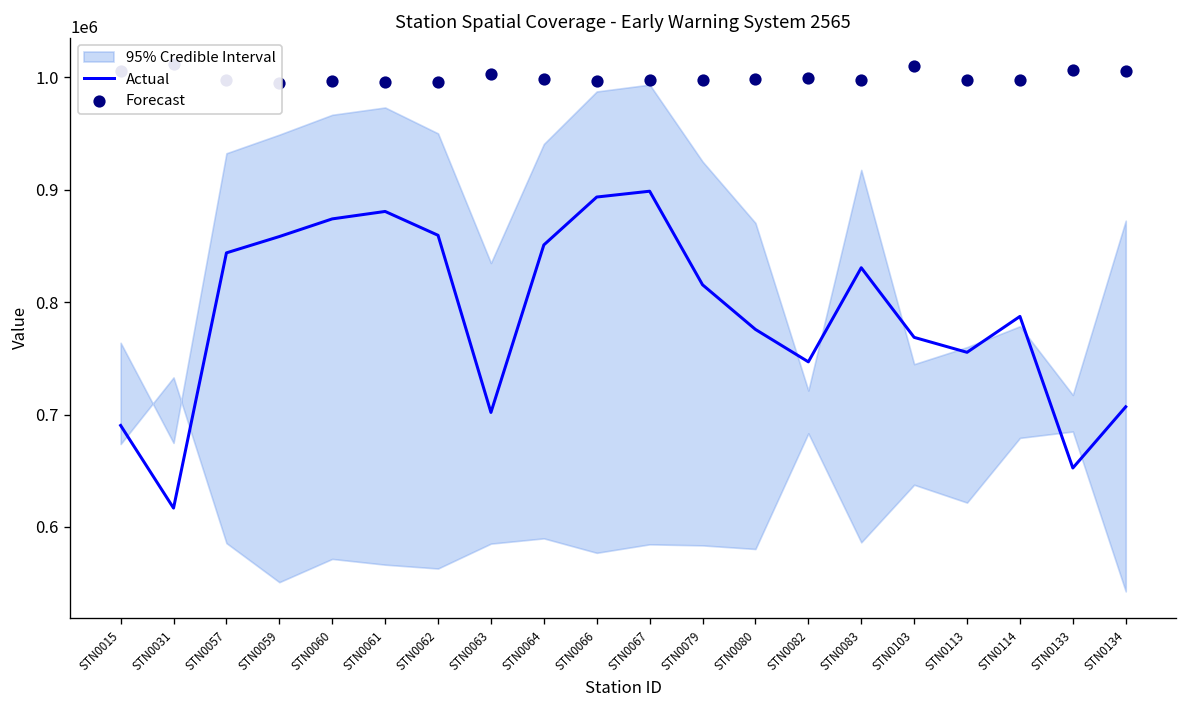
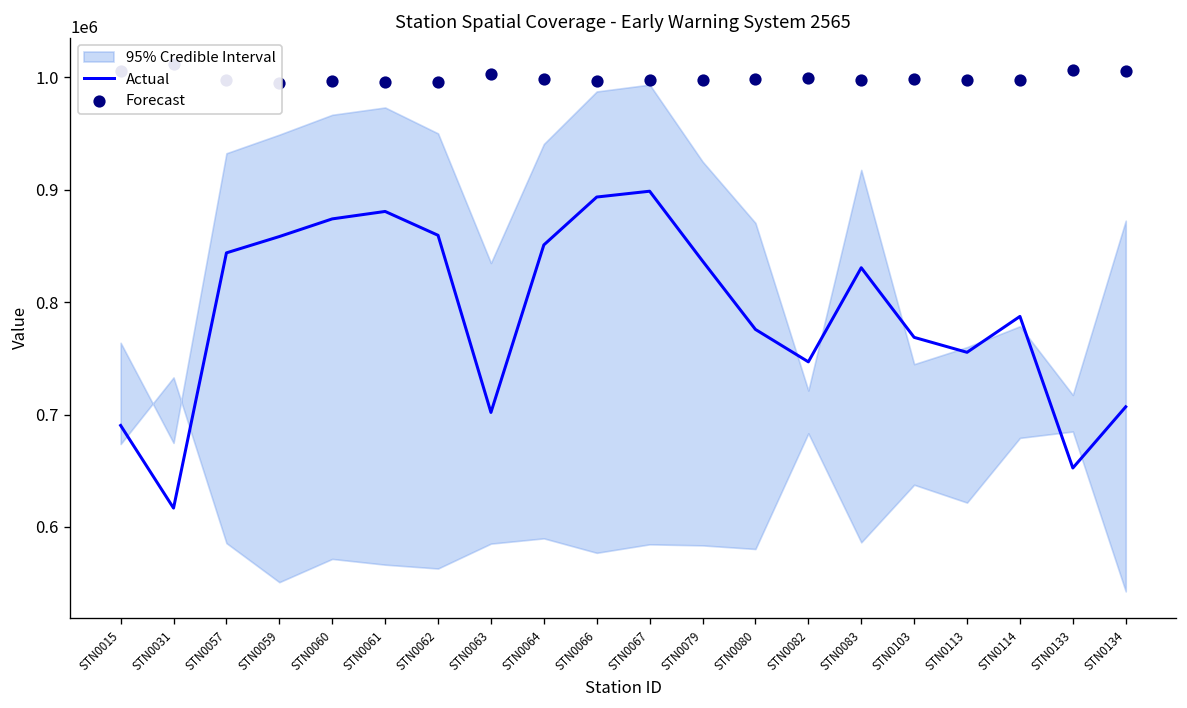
  {
    "Actual": {
      "STN0015": 690000,
      "STN0031": 620000,
      "STN0057": 840000,
      "STN0059": 860000,
      "STN0060": 870000,
      "STN0061": 880000,
      "STN0062": 860000,
      "STN0063": 700000,
      "STN0064": 850000,
      "STN0066": 890000,
      "STN0067": 900000,
-     "STN0079": 820000,
+     "STN0079": 840000,
      "STN0080": 780000,
      "STN0082": 750000,
      "STN0083": 830000,
      "STN0103": 770000,
      "STN0113": 760000,
      "STN0114": 790000,
      "STN0133": 650000,
      "STN0134": 710000
    },
    "Forecast": {
-     "STN0103": 1010000
+     "STN0103": 1000000
    }
  }
